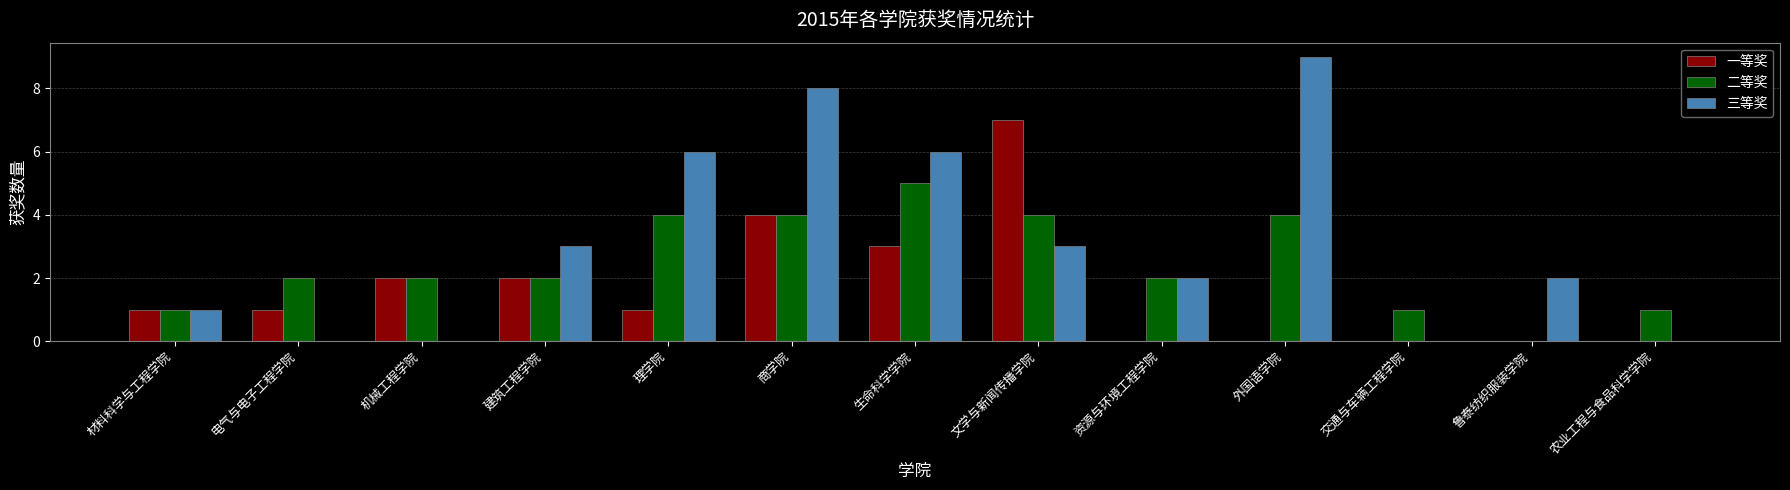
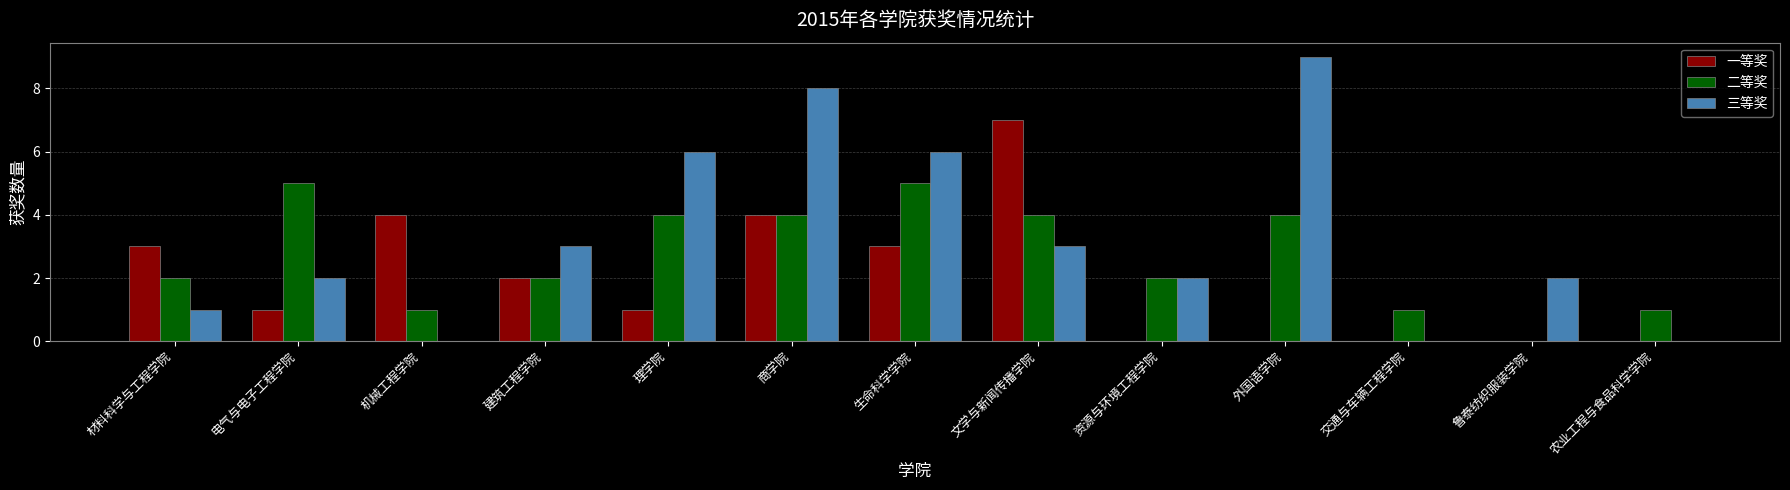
  {
    "一等奖": {
-     "材料科学与工程学院": 1,
+     "材料科学与工程学院": 3,
      "电气与电子工程学院": 1,
-     "机械工程学院": 2,
+     "机械工程学院": 4,
      "建筑工程学院": 2,
      "理学院": 1,
      "商学院": 4,
      "生命科学学院": 3,
      "文学与新闻传播学院": 7,
      "资源与环境工程学院": 0,
      "外国语学院": 0,
      "交通与车辆工程学院": 0,
      "鲁泰纺织服装学院": 0,
      "农业工程与食品科学学院": 0
    },
    "二等奖": {
-     "材料科学与工程学院": 1,
-     "电气与电子工程学院": 2,
-     "机械工程学院": 2,
+     "材料科学与工程学院": 2,
+     "电气与电子工程学院": 5,
+     "机械工程学院": 1,
      "建筑工程学院": 2,
      "理学院": 4,
      "商学院": 4,
      "生命科学学院": 5,
      "文学与新闻传播学院": 4,
      "资源与环境工程学院": 2,
      "外国语学院": 4,
      "交通与车辆工程学院": 1,
      "鲁泰纺织服装学院": 0,
      "农业工程与食品科学学院": 1
    },
    "三等奖": {
      "材料科学与工程学院": 1,
-     "电气与电子工程学院": 0,
+     "电气与电子工程学院": 2,
      "机械工程学院": 0,
      "建筑工程学院": 3,
      "理学院": 6,
      "商学院": 8,
      "生命科学学院": 6,
      "文学与新闻传播学院": 3,
      "资源与环境工程学院": 2,
      "外国语学院": 9,
      "交通与车辆工程学院": 0,
      "鲁泰纺织服装学院": 2,
      "农业工程与食品科学学院": 0
    }
  }
